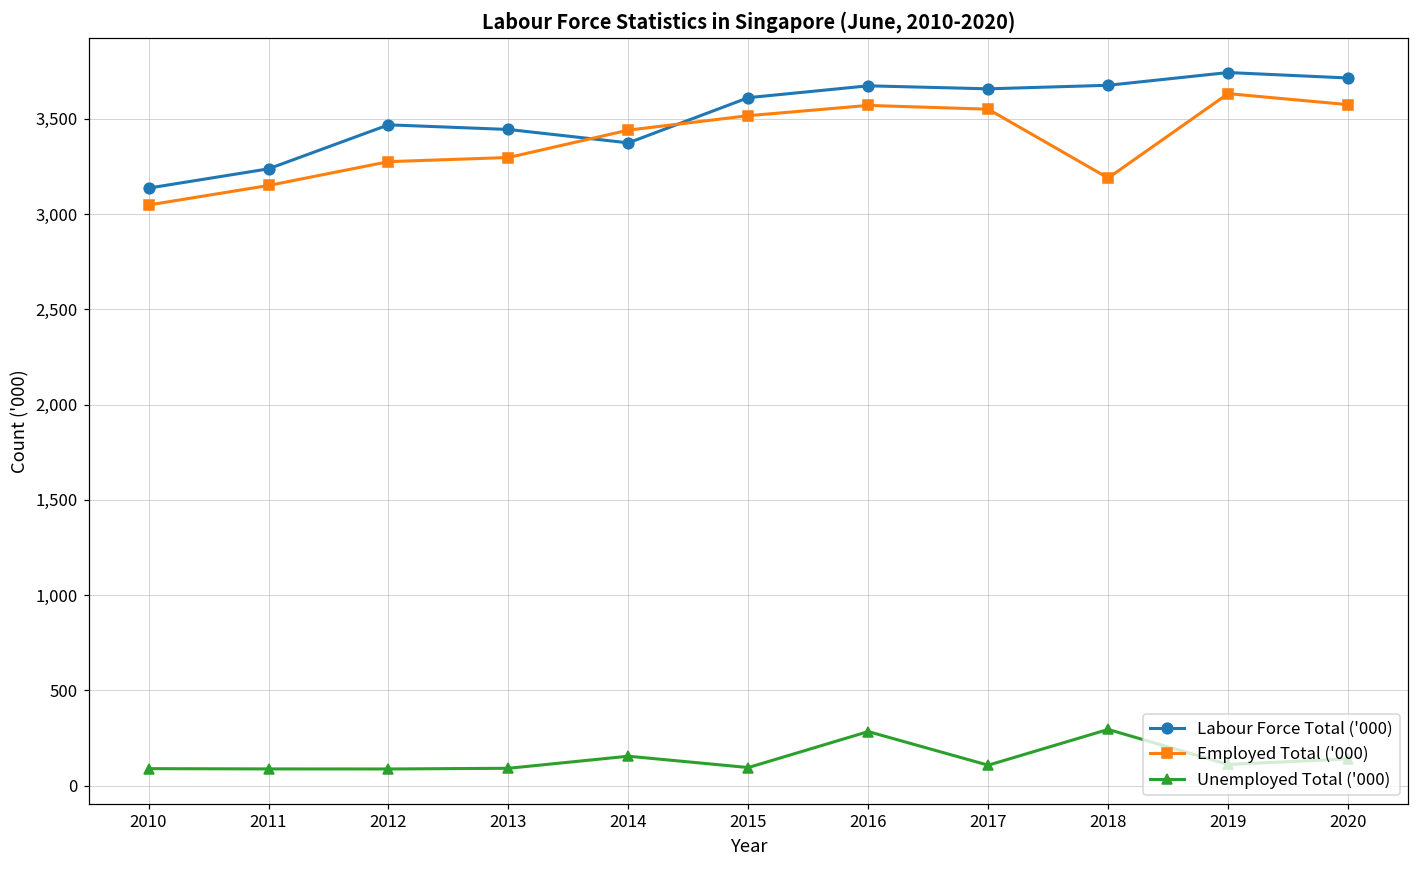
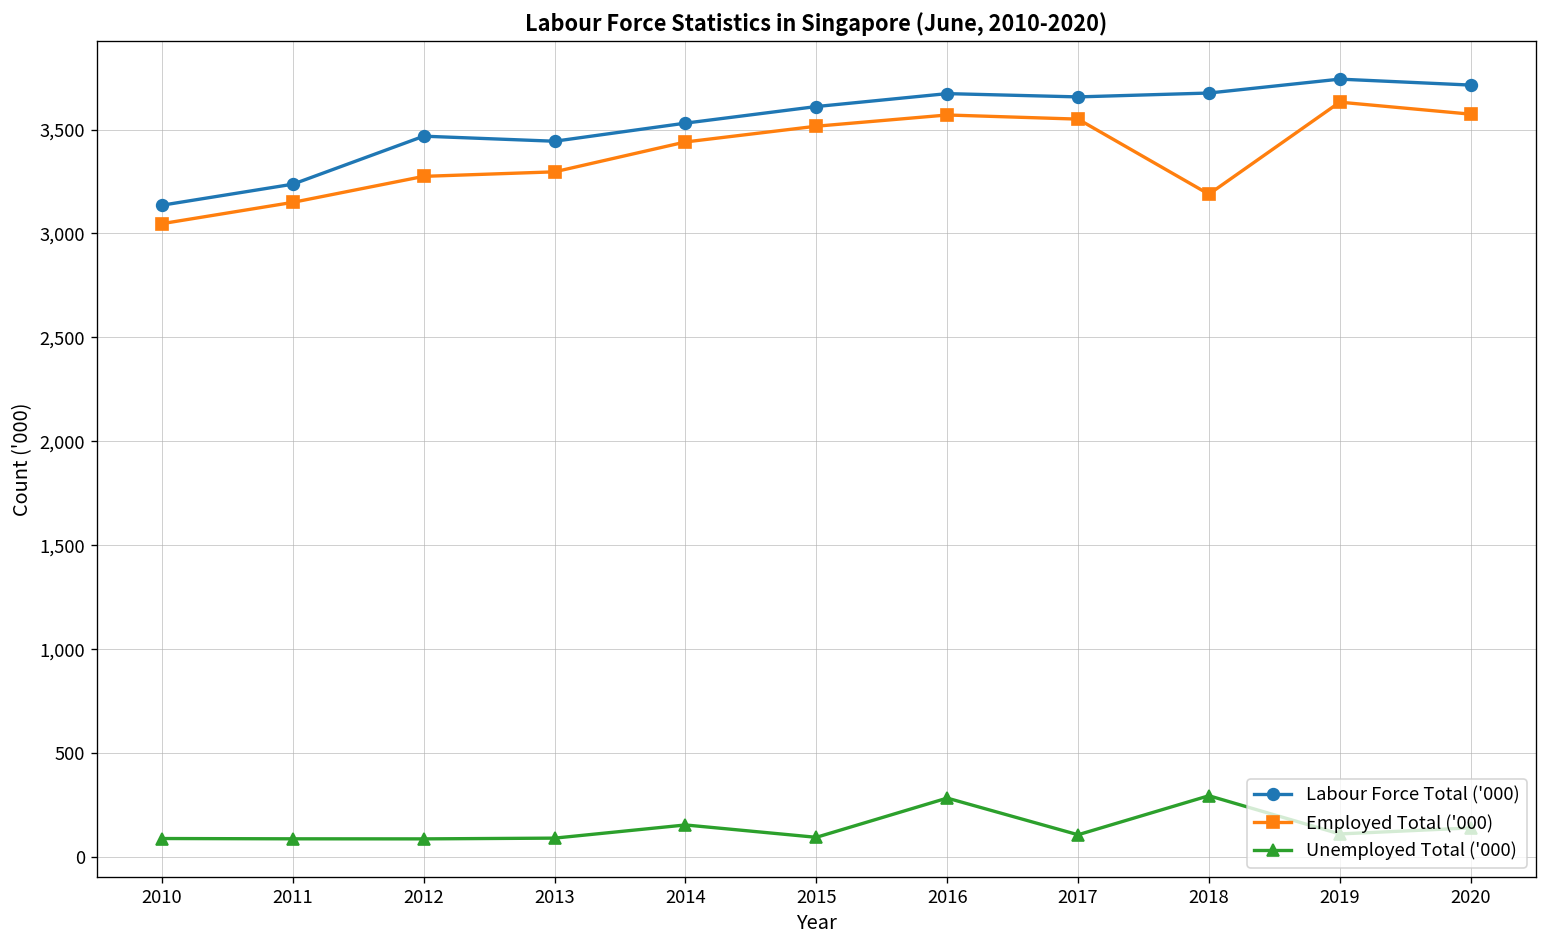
  {
    "Labour Force Total ('000)": {
      "2010": "3,140",
      "2011": "3,240",
      "2012": "3,470",
      "2013": "3,440",
-     "2014": "3,370",
+     "2014": "3,530",
      "2015": "3,610",
      "2016": "3,670",
      "2017": "3,660",
      "2018": "3,680",
      "2019": "3,740",
      "2020": "3,710"
    },
    "Employed Total ('000)": {
      "2010": "3,050",
      "2011": "3,150",
      "2012": "3,270",
      "2013": "3,300",
      "2014": "3,440",
      "2015": "3,520",
      "2016": "3,570",
      "2017": "3,550",
      "2018": "3,190",
      "2019": "3,630",
      "2020": "3,570"
    },
    "Unemployed Total ('000)": {
      "2010": "90",
      "2011": "90",
      "2012": "90",
      "2013": "90",
      "2014": "150",
      "2015": "90",
      "2016": "280",
      "2017": "110",
      "2018": "290"
    }
  }
